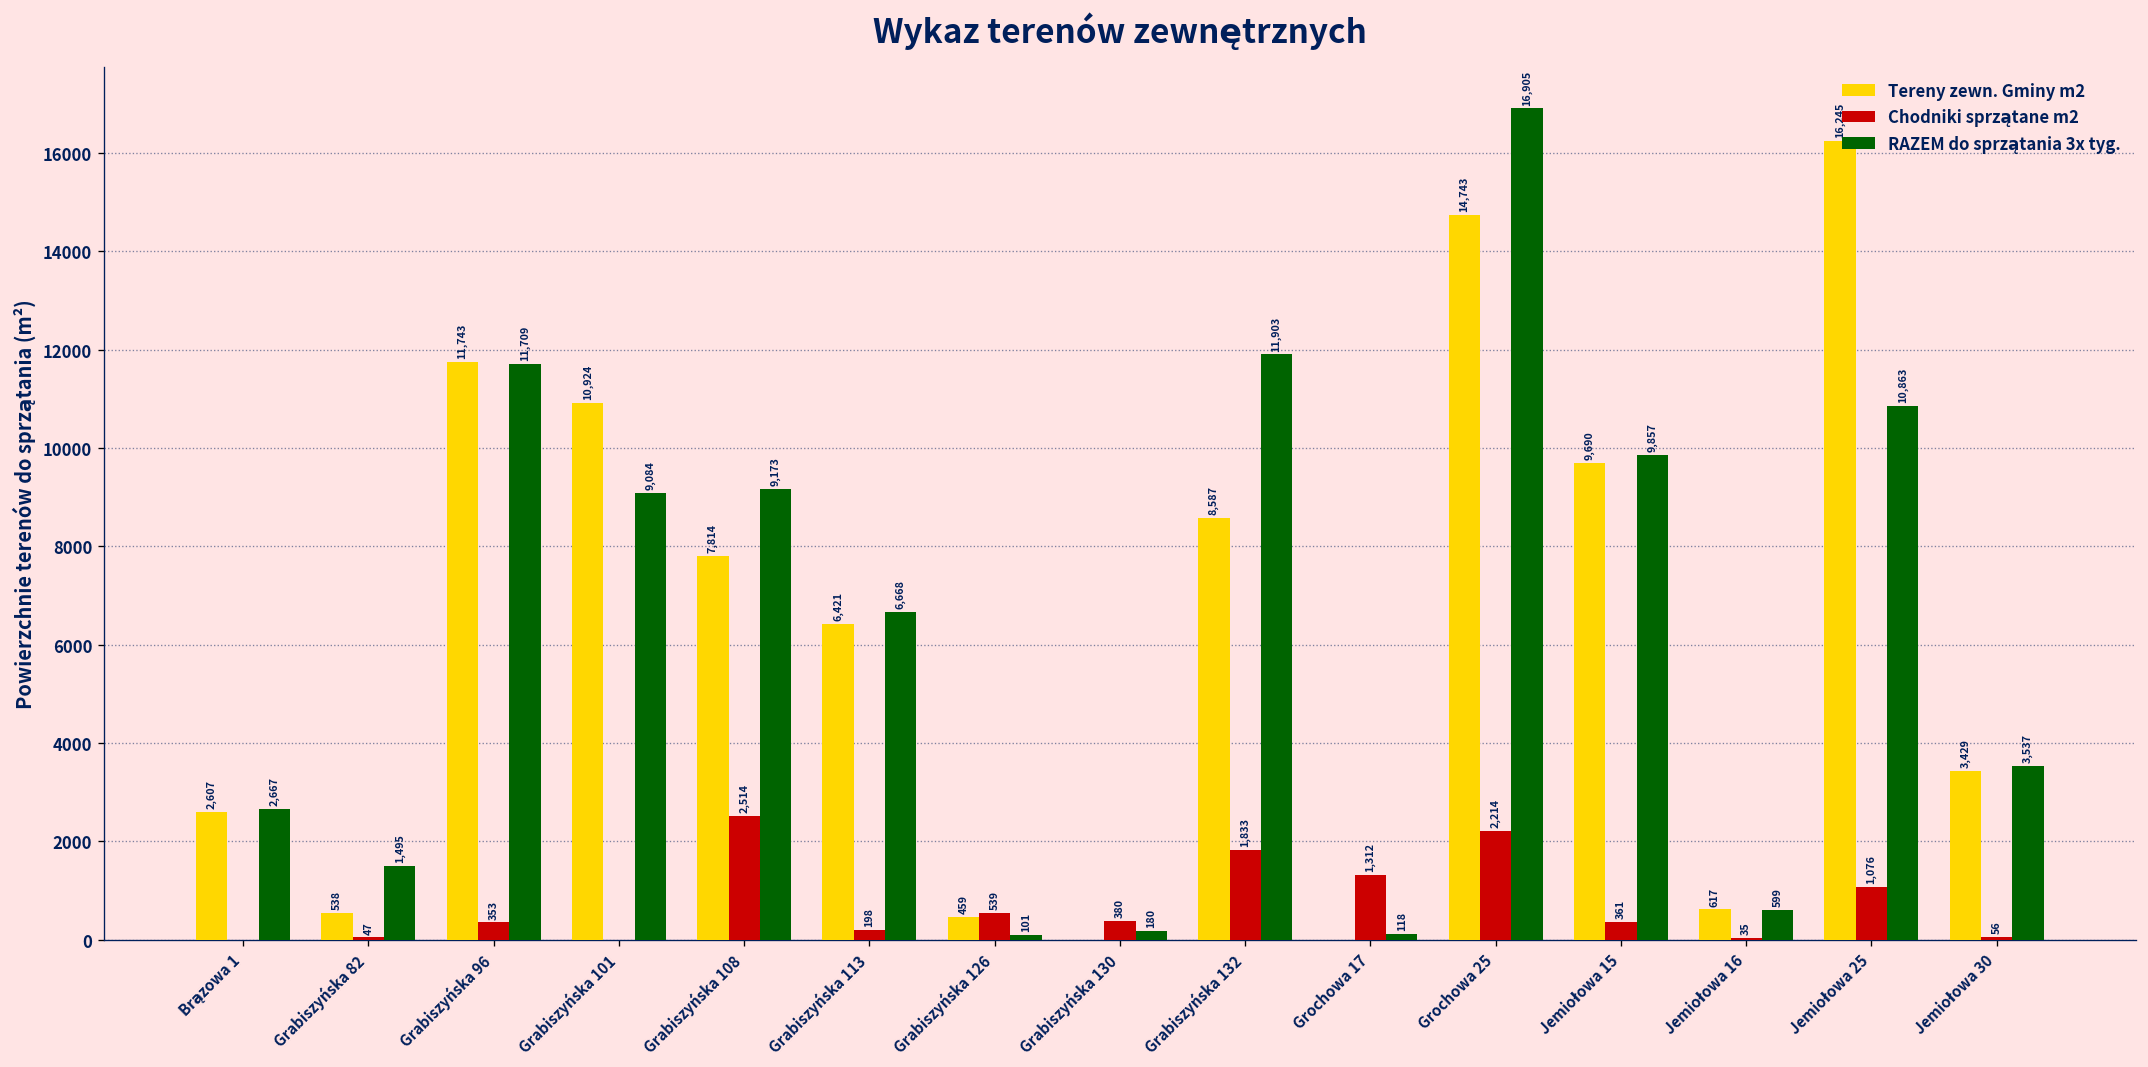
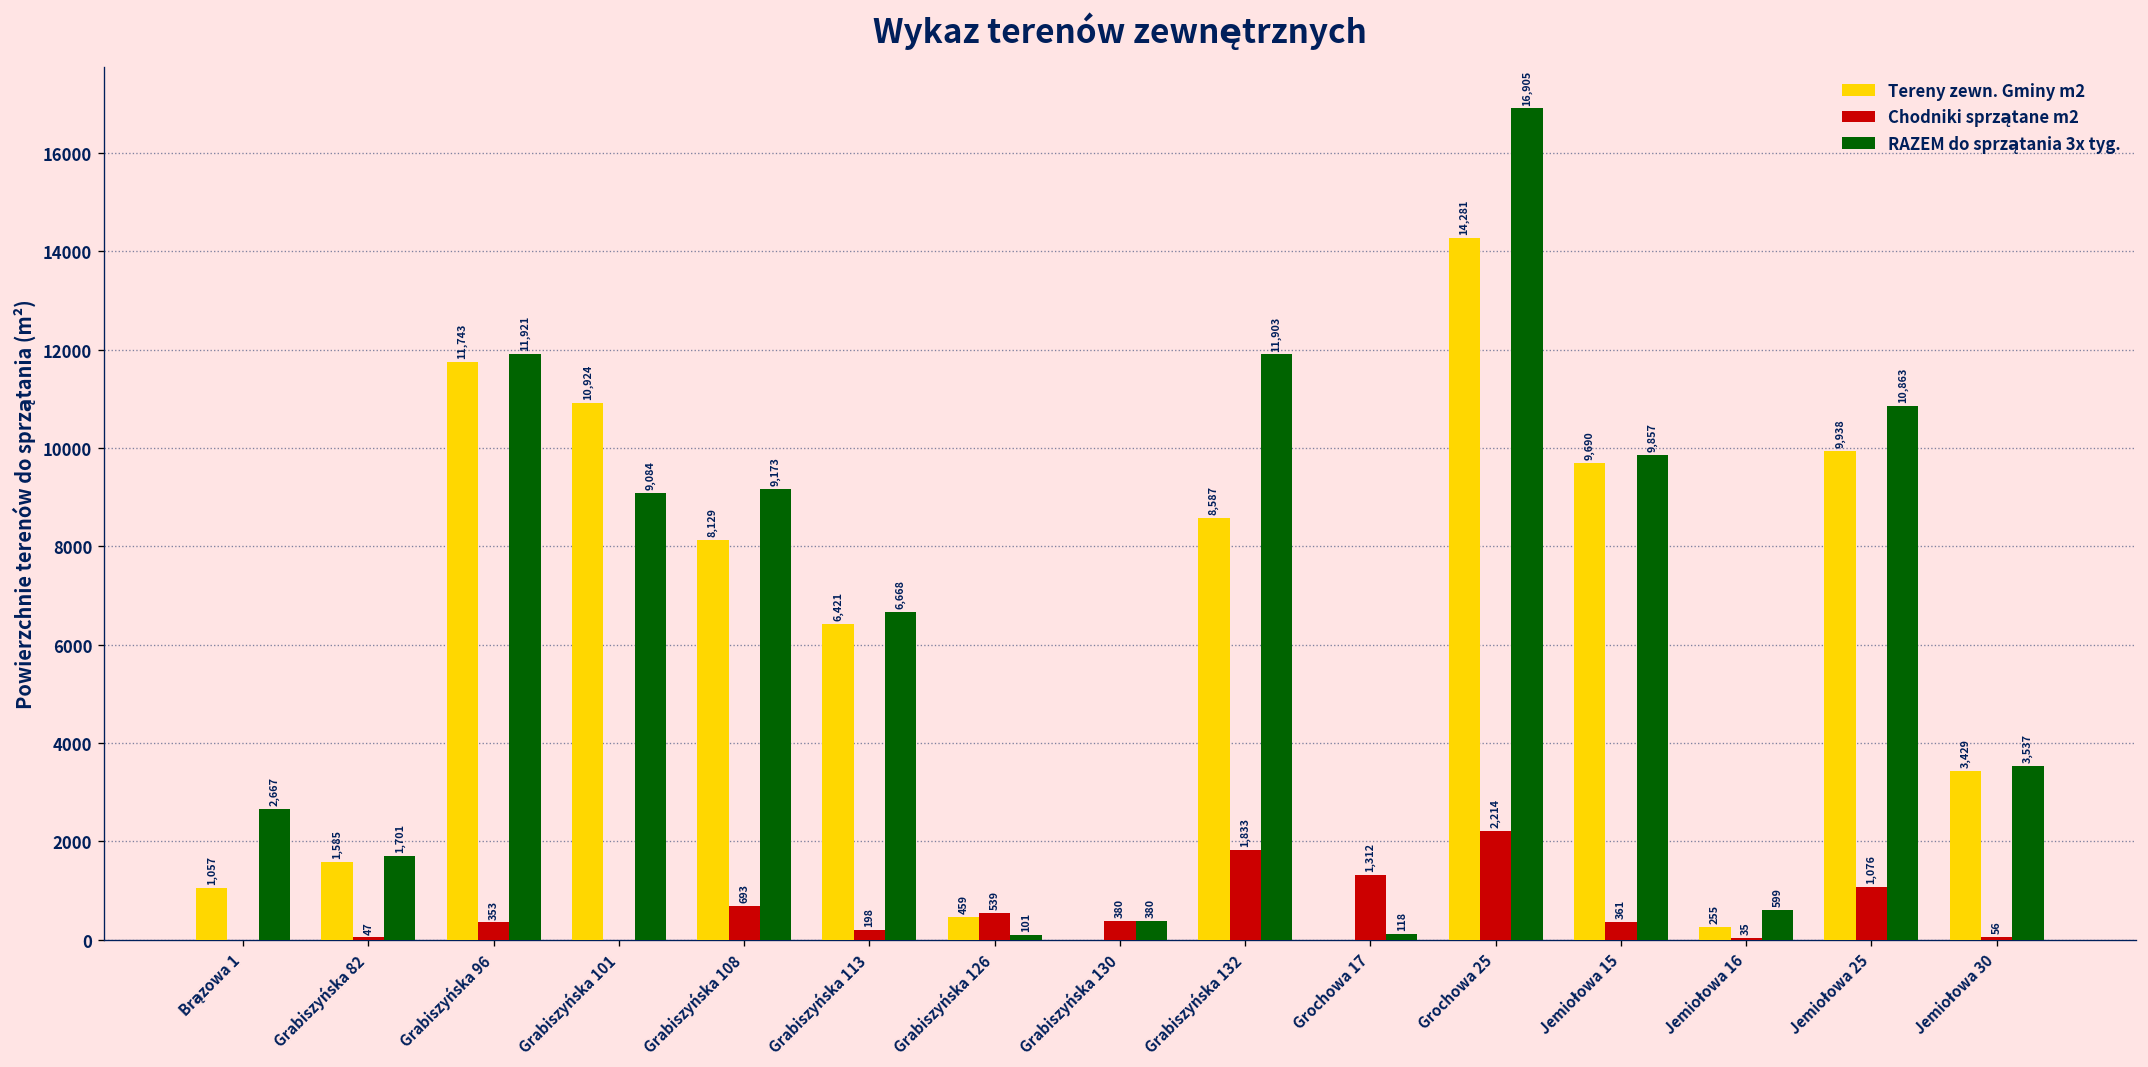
  {
    "Tereny zewn. Gminy m2": {
-     "Brązowa 1": "2,607",
-     "Grabiszyńska 82": "538",
+     "Brązowa 1": "1,057",
+     "Grabiszyńska 82": "1,585",
      "Grabiszyńska 96": "11,743",
      "Grabiszyńska 101": "10,924",
-     "Grabiszyńska 108": "7,814",
+     "Grabiszyńska 108": "8,129",
      "Grabiszyńska 113": "6,421",
      "Grabiszyńska 126": "459",
      "Grabiszyńska 132": "8,587",
-     "Grochowa 25": "14,743",
+     "Grochowa 25": "14,281",
      "Jemiołowa 15": "9,690",
-     "Jemiołowa 16": "617",
-     "Jemiołowa 25": "16,245",
+     "Jemiołowa 16": "255",
+     "Jemiołowa 25": "9,938",
      "Jemiołowa 30": "3,429"
    },
    "Chodniki sprzątane m2": {
      "Grabiszyńska 82": "47",
      "Grabiszyńska 96": "353",
-     "Grabiszyńska 108": "2,514",
+     "Grabiszyńska 108": "693",
      "Grabiszyńska 113": "198",
      "Grabiszyńska 126": "539",
      "Grabiszyńska 130": "380",
      "Grabiszyńska 132": "1,833",
      "Grochowa 17": "1,312",
      "Grochowa 25": "2,214",
      "Jemiołowa 15": "361",
      "Jemiołowa 16": "35",
      "Jemiołowa 25": "1,076",
      "Jemiołowa 30": "56"
    },
    "RAZEM do sprzątania 3x tyg.": {
      "Brązowa 1": "2,667",
-     "Grabiszyńska 82": "1,495",
-     "Grabiszyńska 96": "11,709",
+     "Grabiszyńska 82": "1,701",
+     "Grabiszyńska 96": "11,921",
      "Grabiszyńska 101": "9,084",
      "Grabiszyńska 108": "9,173",
      "Grabiszyńska 113": "6,668",
      "Grabiszyńska 126": "101",
-     "Grabiszyńska 130": "180",
+     "Grabiszyńska 130": "380",
      "Grabiszyńska 132": "11,903",
      "Grochowa 17": "118",
      "Grochowa 25": "16,905",
      "Jemiołowa 15": "9,857",
      "Jemiołowa 16": "599",
      "Jemiołowa 25": "10,863",
      "Jemiołowa 30": "3,537"
    }
  }
